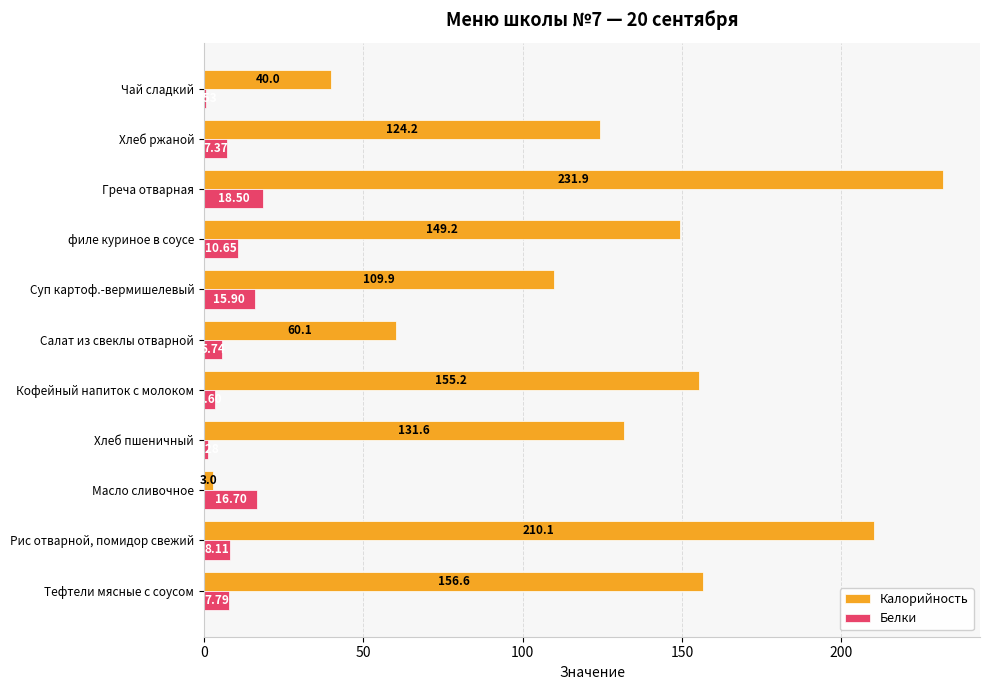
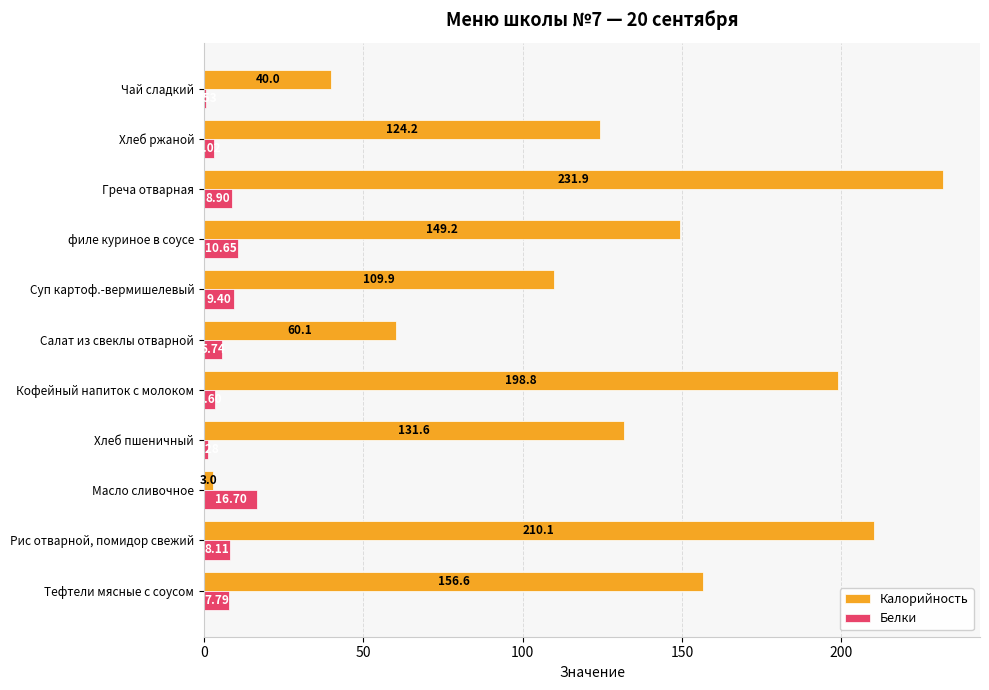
  {
    "Калорийность": {
      "Чай сладкий": 40.0,
      "Хлеб ржаной": 124.2,
      "Греча отварная": 231.9,
      "филе куриное в соусе": 149.2,
      "Суп картоф.-вермишелевый": 109.9,
      "Салат из свеклы отварной": 60.1,
-     "Кофейный напиток с молоком": 155.2,
+     "Кофейный напиток с молоком": 198.8,
      "Хлеб пшеничный": 131.6,
      "Масло сливочное": 3.0,
      "Рис отварной, помидор свежий": 210.1,
      "Тефтели мясные с соусом": 156.6
    },
    "Белки": {
-     "Хлеб ржаной": 7,
-     "Греча отварная": 18.50,
+     "Хлеб ржаной": 3,
+     "Греча отварная": 8.90,
      "филе куриное в соусе": 10.65,
-     "Суп картоф.-вермишелевый": 15.90,
+     "Суп картоф.-вермишелевый": 9.40,
      "Салат из свеклы отварной": 5.74,
      "Масло сливочное": 16.70,
      "Рис отварной, помидор свежий": 8.11,
      "Тефтели мясные с соусом": 7.79
    }
  }
